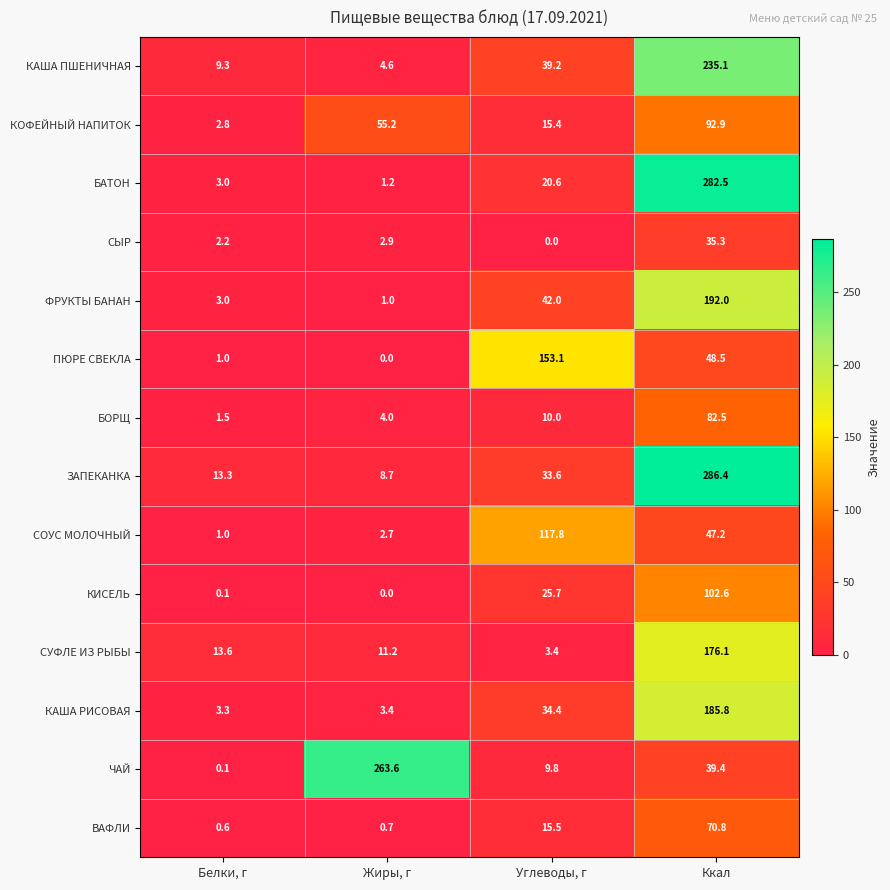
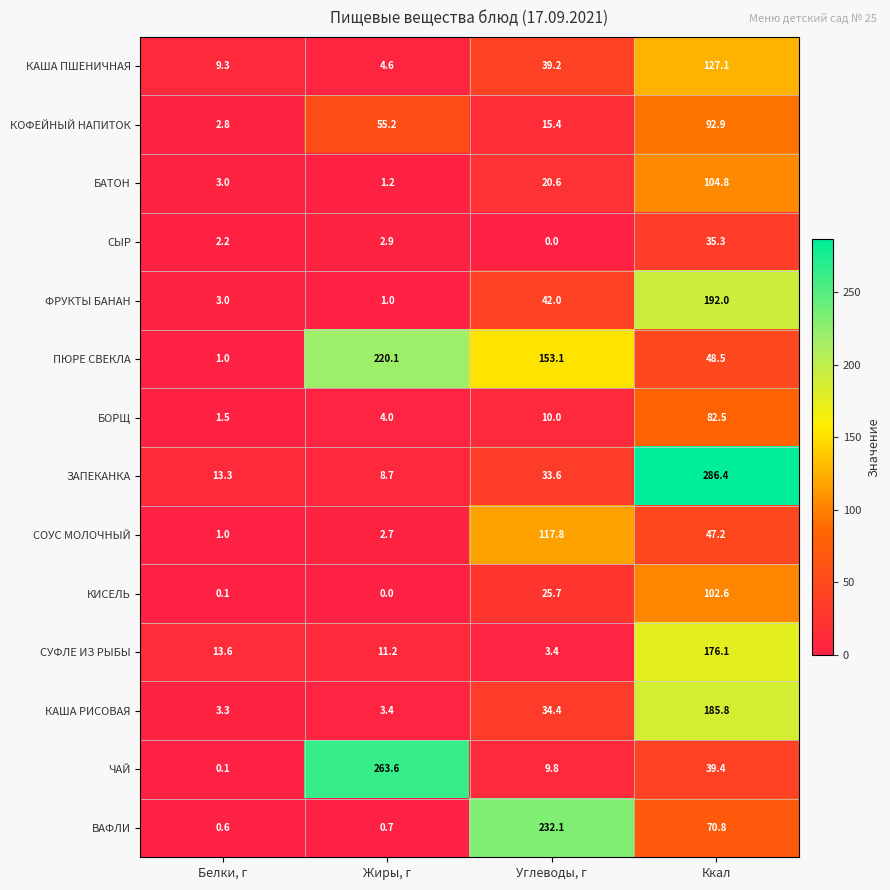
  {
    "КАША ПШЕНИЧНАЯ": {
      "Белки, г": 9.3,
      "Жиры, г": 4.6,
      "Углеводы, г": 39.2,
-     "Ккал": 235.1
+     "Ккал": 127.1
    },
    "КОФЕЙНЫЙ НАПИТОК": {
      "Белки, г": 2.8,
      "Жиры, г": 55.2,
      "Углеводы, г": 15.4,
      "Ккал": 92.9
    },
    "БАТОН": {
      "Белки, г": 3.0,
      "Жиры, г": 1.2,
      "Углеводы, г": 20.6,
-     "Ккал": 282.5
+     "Ккал": 104.8
    },
    "СЫР": {
      "Белки, г": 2.2,
      "Жиры, г": 2.9,
      "Углеводы, г": 0.0,
      "Ккал": 35.3
    },
    "ФРУКТЫ БАНАН": {
      "Белки, г": 3.0,
      "Жиры, г": 1.0,
      "Углеводы, г": 42.0,
      "Ккал": 192.0
    },
    "ПЮРЕ СВЕКЛА": {
      "Белки, г": 1.0,
-     "Жиры, г": 0.0,
+     "Жиры, г": 220.1,
      "Углеводы, г": 153.1,
      "Ккал": 48.5
    },
    "БОРЩ": {
      "Белки, г": 1.5,
      "Жиры, г": 4.0,
      "Углеводы, г": 10.0,
      "Ккал": 82.5
    },
    "ЗАПЕКАНКА": {
      "Белки, г": 13.3,
      "Жиры, г": 8.7,
      "Углеводы, г": 33.6,
      "Ккал": 286.4
    },
    "СОУС МОЛОЧНЫЙ": {
      "Белки, г": 1.0,
      "Жиры, г": 2.7,
      "Углеводы, г": 117.8,
      "Ккал": 47.2
    },
    "КИСЕЛЬ": {
      "Белки, г": 0.1,
      "Жиры, г": 0.0,
      "Углеводы, г": 25.7,
      "Ккал": 102.6
    },
    "СУФЛЕ ИЗ РЫБЫ": {
      "Белки, г": 13.6,
      "Жиры, г": 11.2,
      "Углеводы, г": 3.4,
      "Ккал": 176.1
    },
    "КАША РИСОВАЯ": {
      "Белки, г": 3.3,
      "Жиры, г": 3.4,
      "Углеводы, г": 34.4,
      "Ккал": 185.8
    },
    "ЧАЙ": {
      "Белки, г": 0.1,
      "Жиры, г": 263.6,
      "Углеводы, г": 9.8,
      "Ккал": 39.4
    },
    "ВАФЛИ": {
      "Белки, г": 0.6,
      "Жиры, г": 0.7,
-     "Углеводы, г": 15.5,
+     "Углеводы, г": 232.1,
      "Ккал": 70.8
    }
  }
